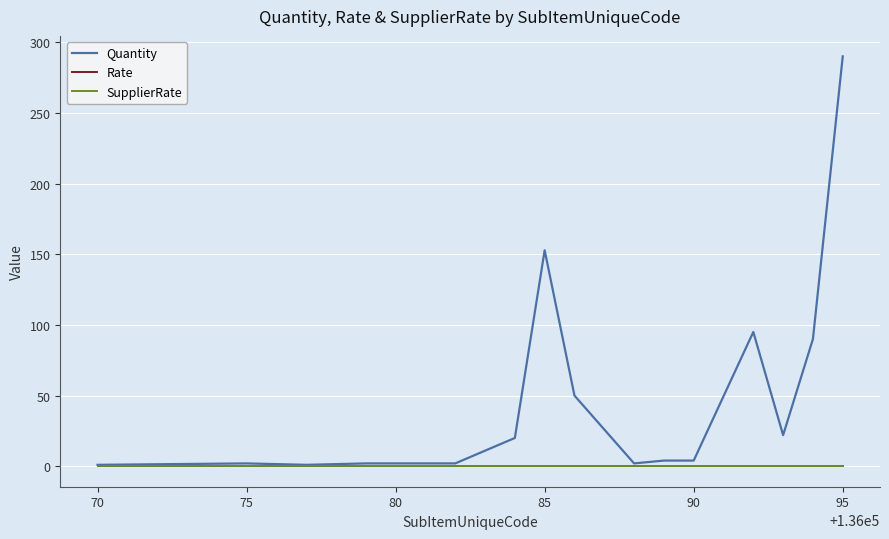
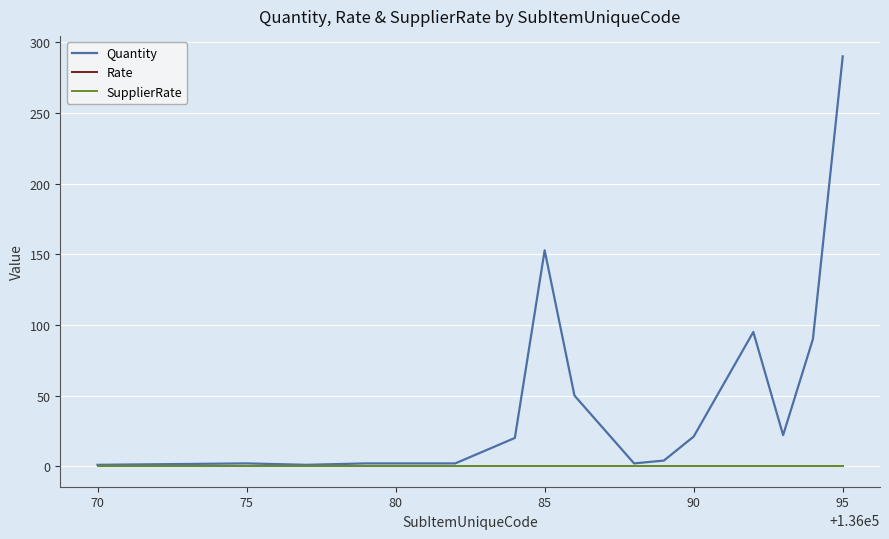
  {
    "Quantity": {
      "75": 2,
      "85": 153,
-     "90": 4,
+     "90": 21,
      "95": 290
    },
    "SupplierRate": {
      "75": 0,
      "85": 0,
      "90": 0,
      "95": 0
    }
  }
